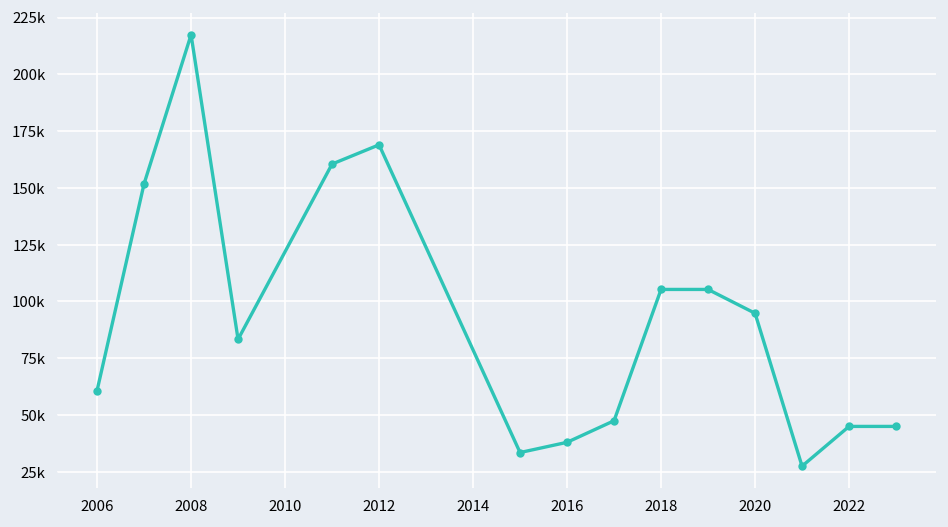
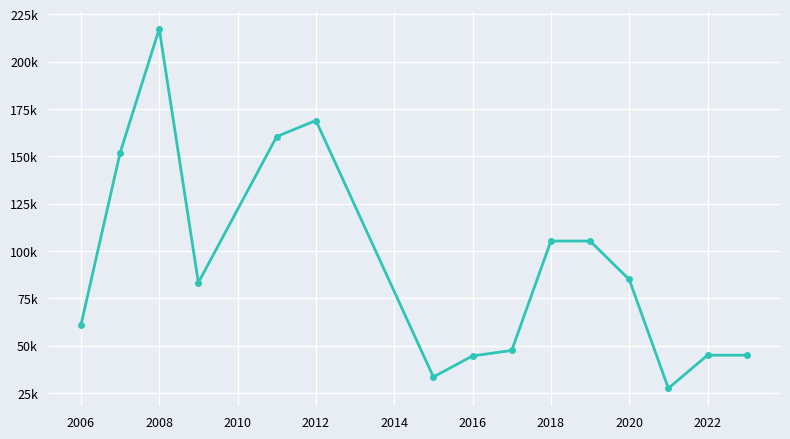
  {
    "2006": 61000,
    "2008": 217000,
    "2012": 169000,
-   "2016": 38000,
+   "2016": 45000,
    "2018": 105000,
-   "2020": 95000,
+   "2020": 85000,
    "2022": 45000
  }
